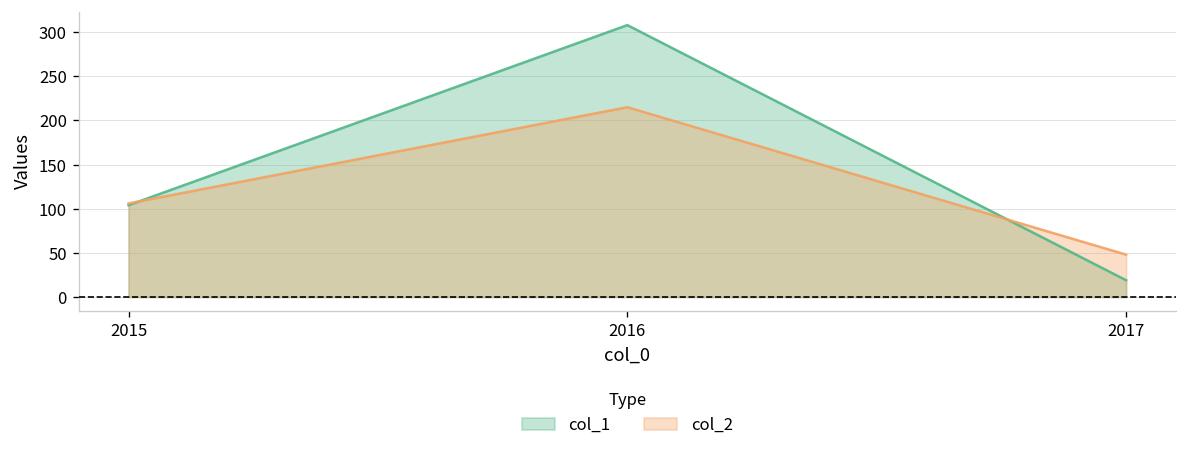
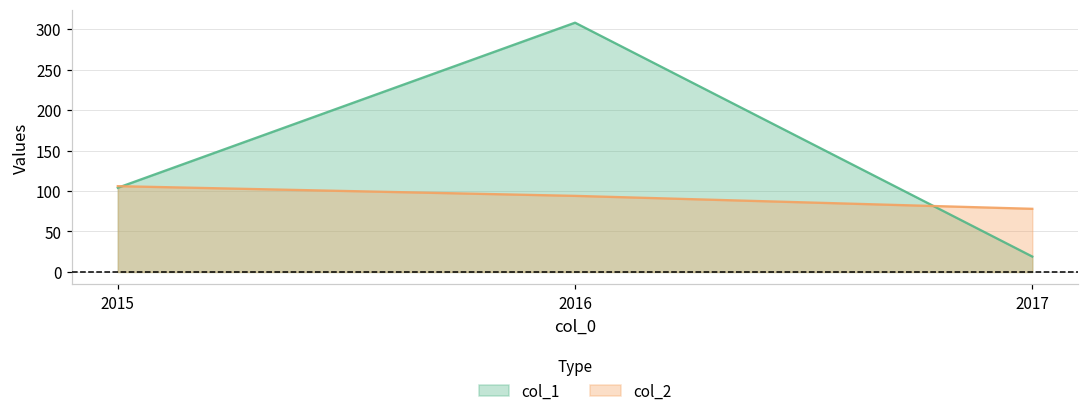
  {
    "col_1": {
      "2016": 310,
      "2017": 20
    },
    "col_2": {
-     "2016": 220,
-     "2017": 50
+     "2016": 90,
+     "2017": 80
    }
  }
